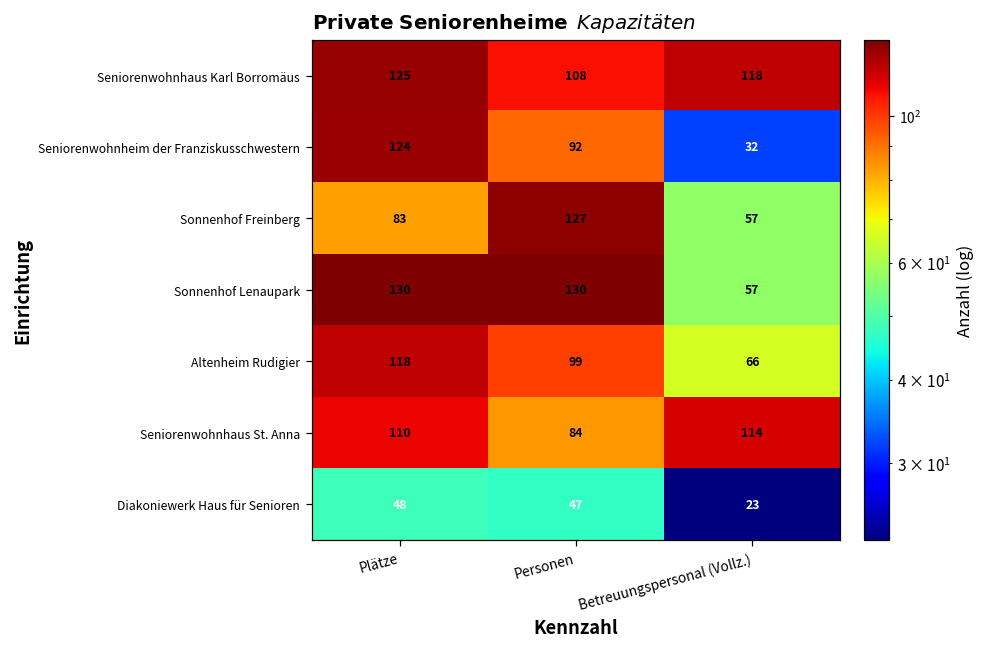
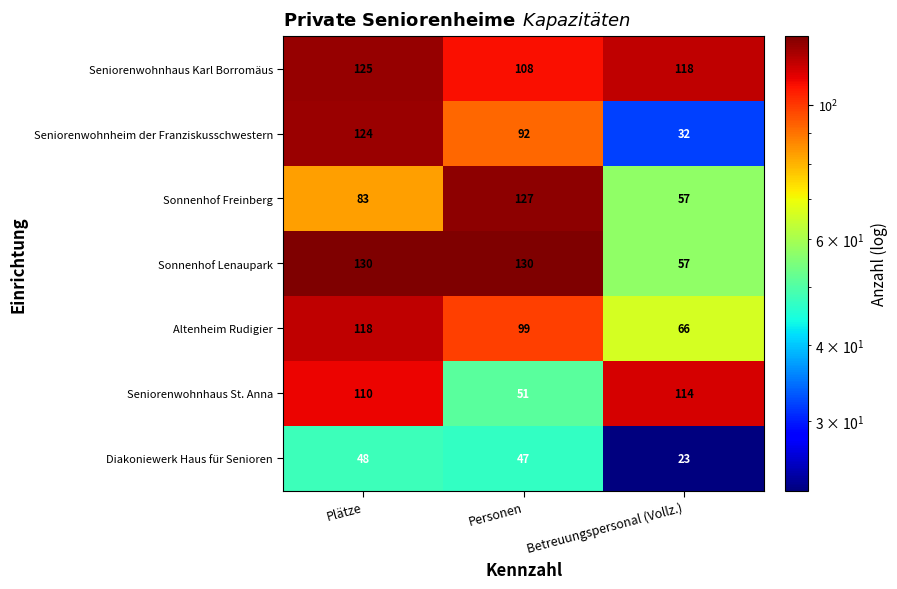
  {
    "Seniorenwohnhaus Karl Borromäus": {
      "Plätze": 125,
      "Personen": 108,
      "Betreuungspersonal (Vollz.)": 118
    },
    "Seniorenwohnheim der Franziskusschwestern": {
      "Plätze": 124,
      "Personen": 92,
      "Betreuungspersonal (Vollz.)": 32
    },
    "Sonnenhof Freinberg": {
      "Plätze": 83,
      "Personen": 127,
      "Betreuungspersonal (Vollz.)": 57
    },
    "Sonnenhof Lenaupark": {
      "Plätze": 130,
      "Personen": 130,
      "Betreuungspersonal (Vollz.)": 57
    },
    "Altenheim Rudigier": {
      "Plätze": 118,
      "Personen": 99,
      "Betreuungspersonal (Vollz.)": 66
    },
    "Seniorenwohnhaus St. Anna": {
      "Plätze": 110,
-     "Personen": 84,
+     "Personen": 51,
      "Betreuungspersonal (Vollz.)": 114
    },
    "Diakoniewerk Haus für Senioren": {
      "Plätze": 48,
      "Personen": 47,
      "Betreuungspersonal (Vollz.)": 23
    }
  }
